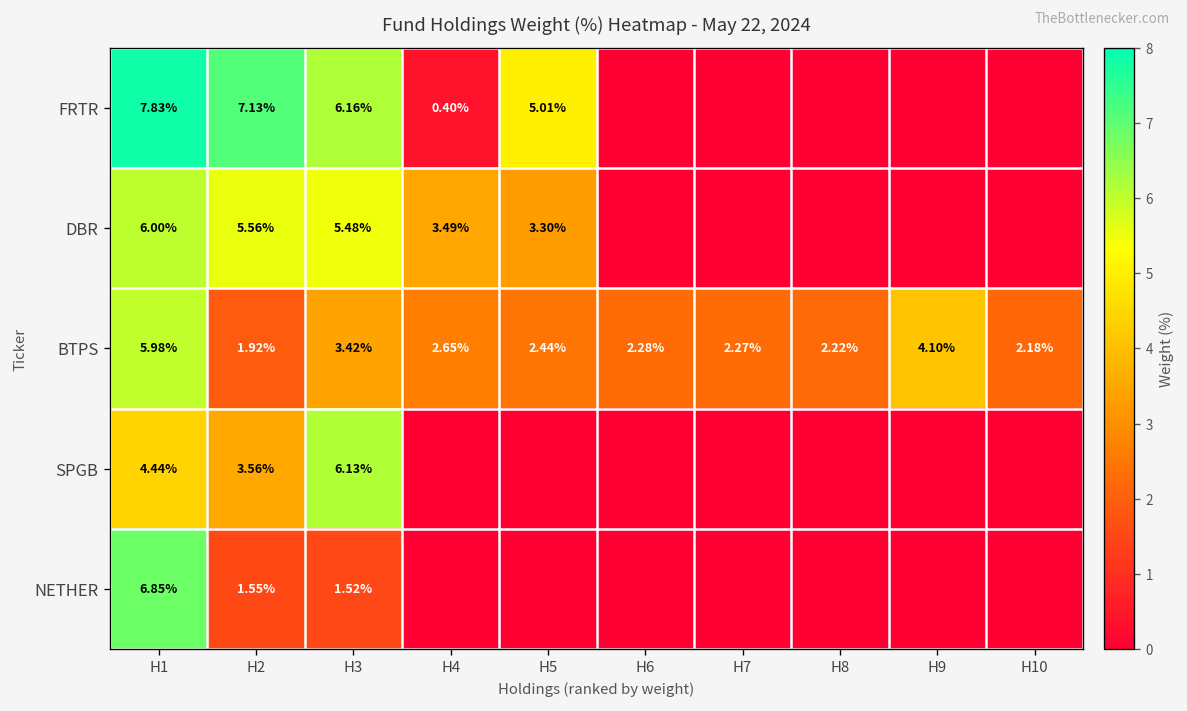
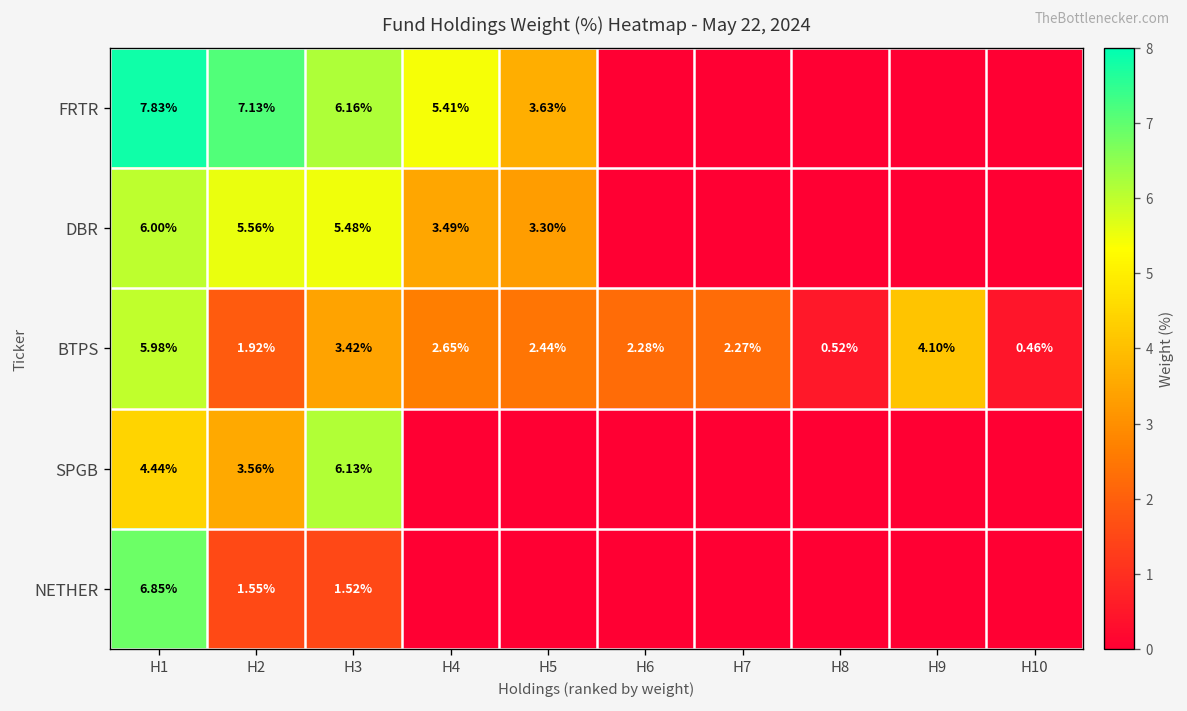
  {
    "FRTR": {
      "H1": "7.83%",
      "H2": "7.13%",
      "H3": "6.16%",
-     "H4": "0.40%",
-     "H5": "5.01%"
+     "H4": "5.41%",
+     "H5": "3.63%"
    },
    "DBR": {
      "H1": "6.00%",
      "H2": "5.56%",
      "H3": "5.48%",
      "H4": "3.49%",
      "H5": "3.30%"
    },
    "BTPS": {
      "H1": "5.98%",
      "H2": "1.92%",
      "H3": "3.42%",
      "H4": "2.65%",
      "H5": "2.44%",
      "H6": "2.28%",
      "H7": "2.27%",
-     "H8": "2.22%",
+     "H8": "0.52%",
      "H9": "4.10%",
-     "H10": "2.18%"
+     "H10": "0.46%"
    },
    "SPGB": {
      "H1": "4.44%",
      "H2": "3.56%",
      "H3": "6.13%"
    },
    "NETHER": {
      "H1": "6.85%",
      "H2": "1.55%",
      "H3": "1.52%"
    }
  }
